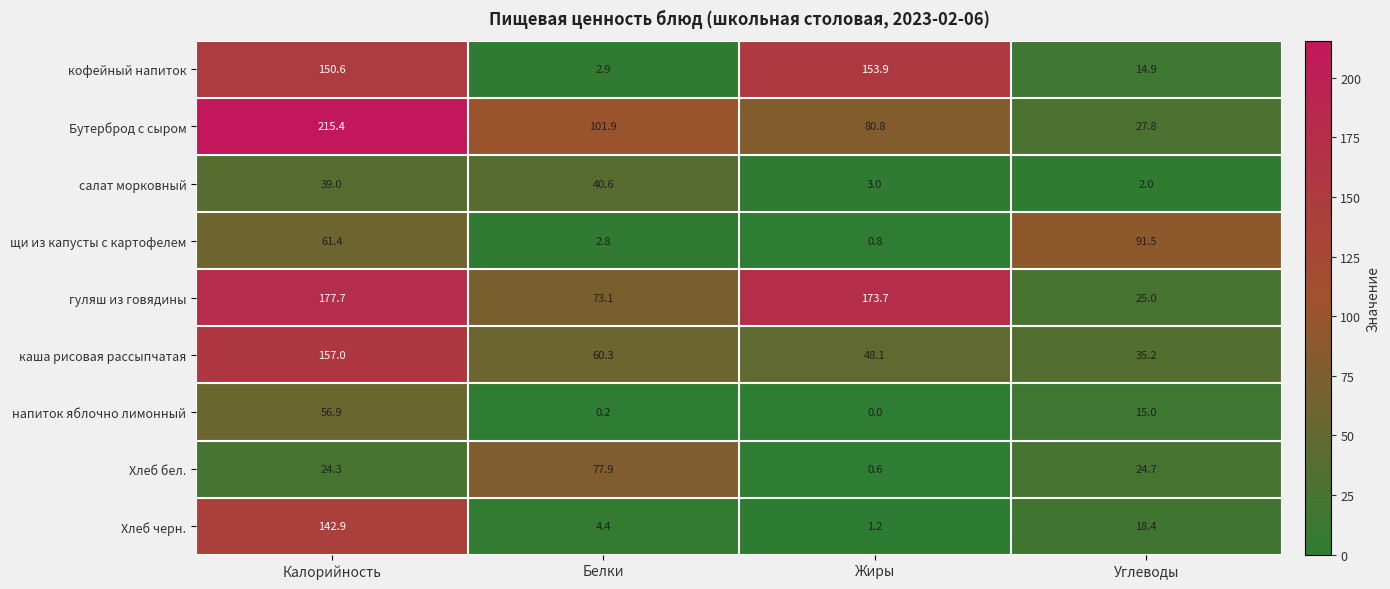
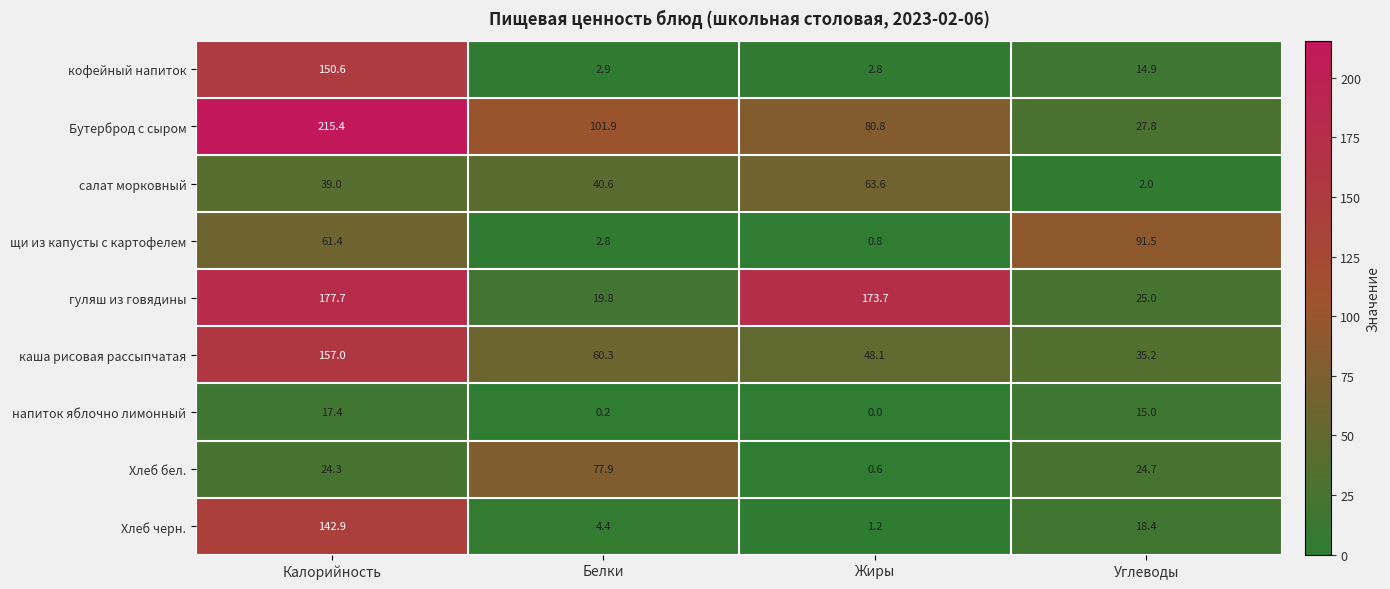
  {
    "кофейный напиток": {
      "Калорийность": 150.6,
      "Белки": 2.9,
-     "Жиры": 153.9,
+     "Жиры": 2.8,
      "Углеводы": 14.9
    },
    "Бутерброд с сыром": {
      "Калорийность": 215.4,
      "Белки": 101.9,
      "Жиры": 80.8,
      "Углеводы": 27.8
    },
    "салат морковный": {
      "Калорийность": 39.0,
      "Белки": 40.6,
-     "Жиры": 3.0,
+     "Жиры": 63.6,
      "Углеводы": 2.0
    },
    "щи из капусты с картофелем": {
      "Калорийность": 61.4,
      "Белки": 2.8,
      "Жиры": 0.8,
      "Углеводы": 91.5
    },
    "гуляш из говядины": {
      "Калорийность": 177.7,
-     "Белки": 73.1,
+     "Белки": 19.8,
      "Жиры": 173.7,
      "Углеводы": 25.0
    },
    "каша рисовая рассыпчатая": {
      "Калорийность": 157.0,
      "Белки": 60.3,
      "Жиры": 48.1,
      "Углеводы": 35.2
    },
    "напиток яблочно лимонный": {
-     "Калорийность": 56.9,
+     "Калорийность": 17.4,
      "Белки": 0.2,
      "Жиры": 0.0,
      "Углеводы": 15.0
    },
    "Хлеб бел.": {
      "Калорийность": 24.3,
      "Белки": 77.9,
      "Жиры": 0.6,
      "Углеводы": 24.7
    },
    "Хлеб черн.": {
      "Калорийность": 142.9,
      "Белки": 4.4,
      "Жиры": 1.2,
      "Углеводы": 18.4
    }
  }
